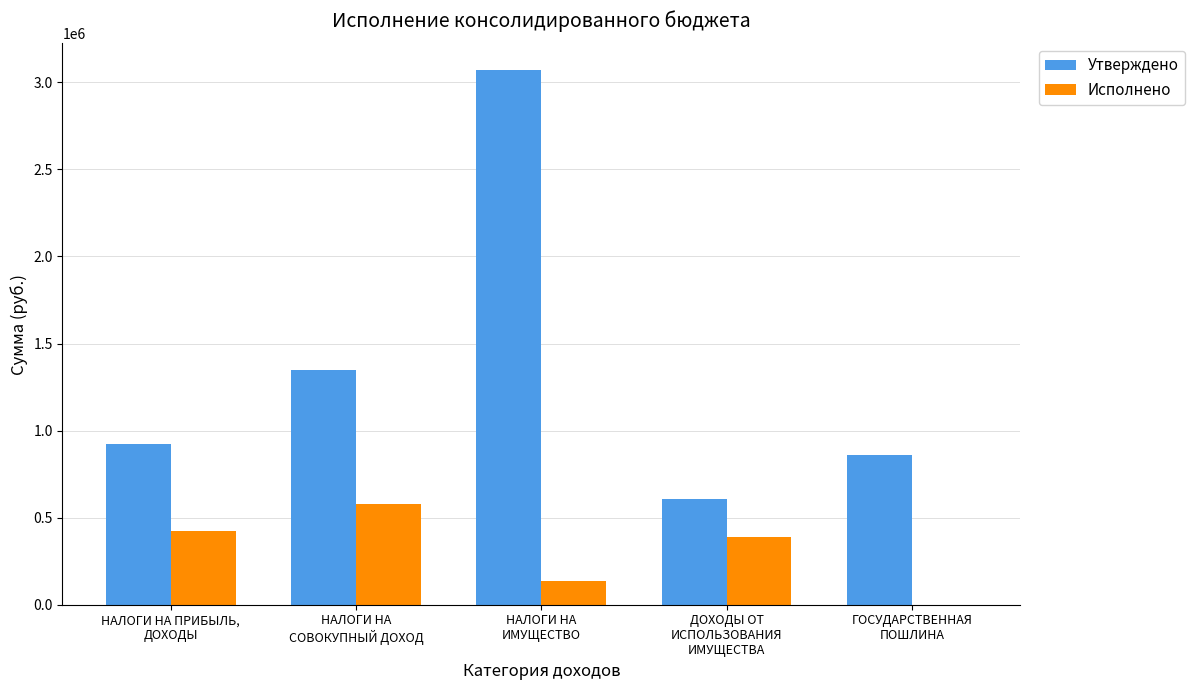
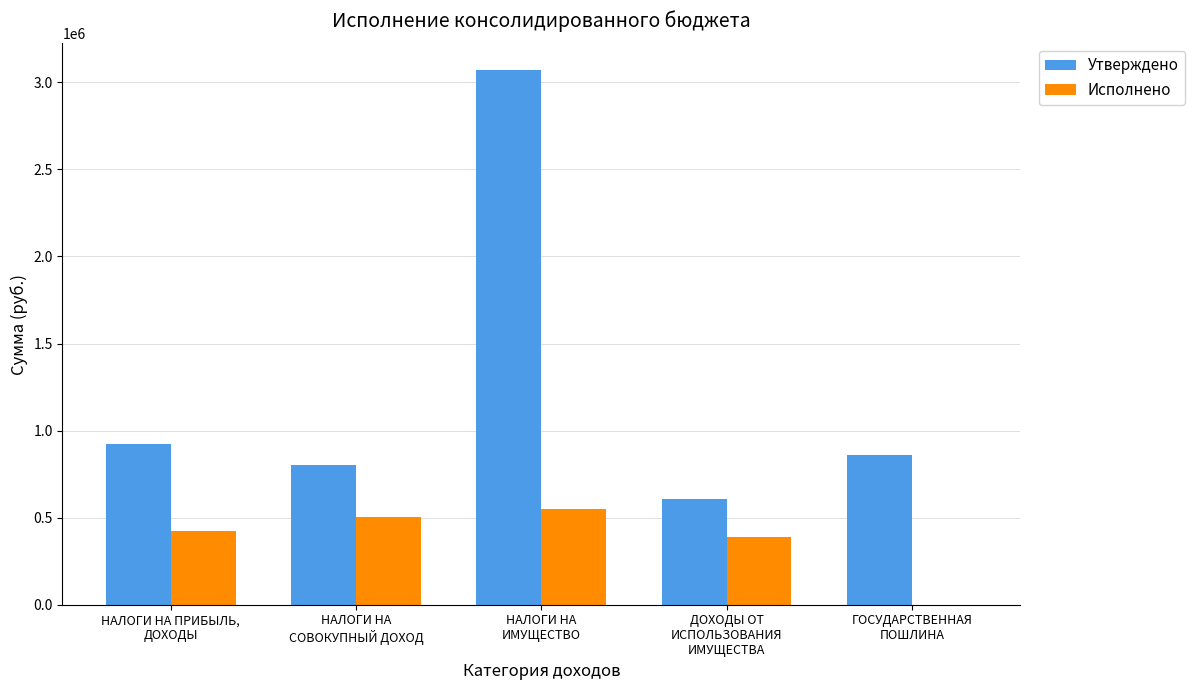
  {
    "Утверждено": {
      "НАЛОГИ НА ПРИБЫЛЬ, ДОХОДЫ": 920000,
-     "НАЛОГИ НА СОВОКУПНЫЙ ДОХОД": 1350000,
+     "НАЛОГИ НА СОВОКУПНЫЙ ДОХОД": 800000,
      "НАЛОГИ НА ИМУЩЕСТВО": 3070000,
      "ДОХОДЫ ОТ ИСПОЛЬЗОВАНИЯ ИМУЩЕСТВА": 610000,
      "ГОСУДАРСТВЕННАЯ ПОШЛИНА": 860000
    },
    "Исполнено": {
      "НАЛОГИ НА ПРИБЫЛЬ, ДОХОДЫ": 420000,
-     "НАЛОГИ НА СОВОКУПНЫЙ ДОХОД": 580000,
-     "НАЛОГИ НА ИМУЩЕСТВО": 130000,
+     "НАЛОГИ НА СОВОКУПНЫЙ ДОХОД": 510000,
+     "НАЛОГИ НА ИМУЩЕСТВО": 550000,
      "ДОХОДЫ ОТ ИСПОЛЬЗОВАНИЯ ИМУЩЕСТВА": 390000,
      "ГОСУДАРСТВЕННАЯ ПОШЛИНА": 0
    }
  }
